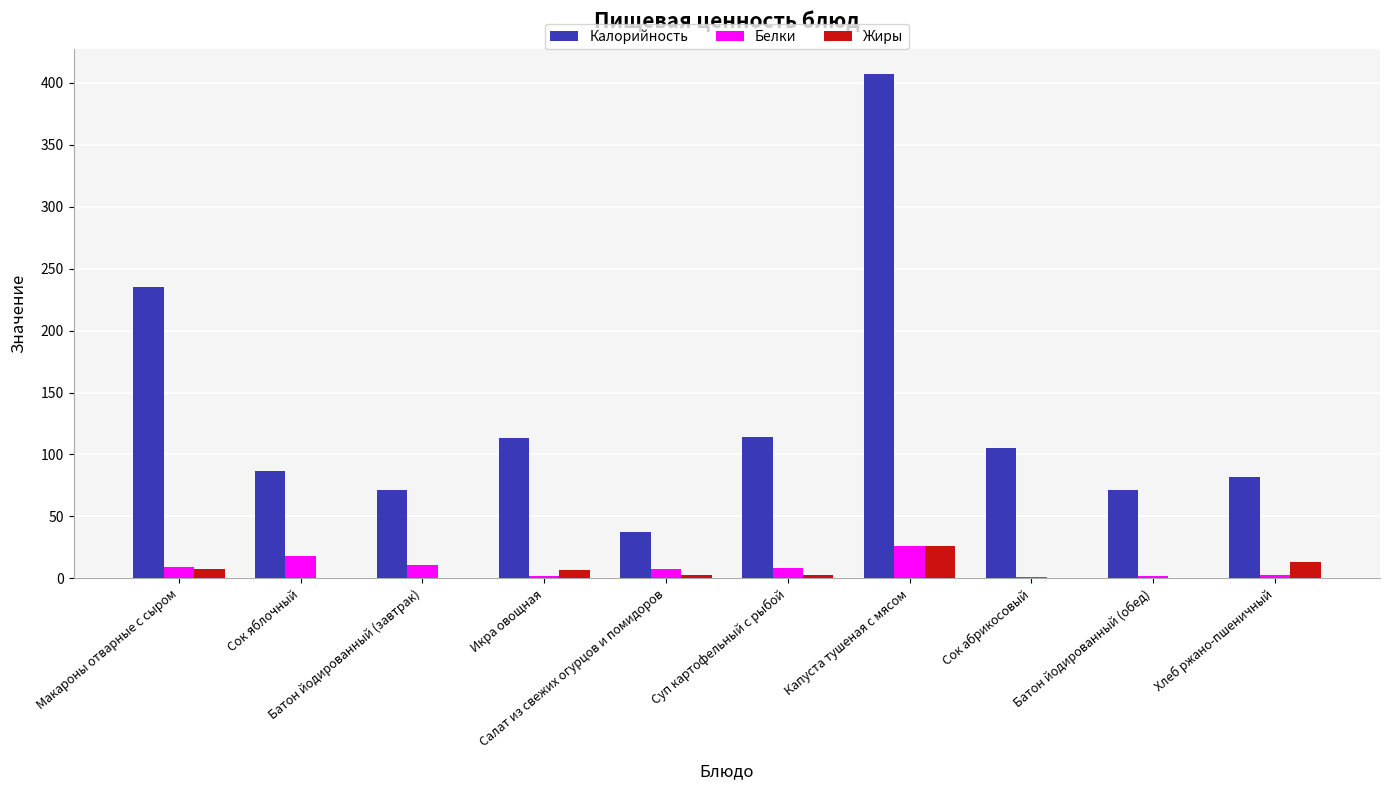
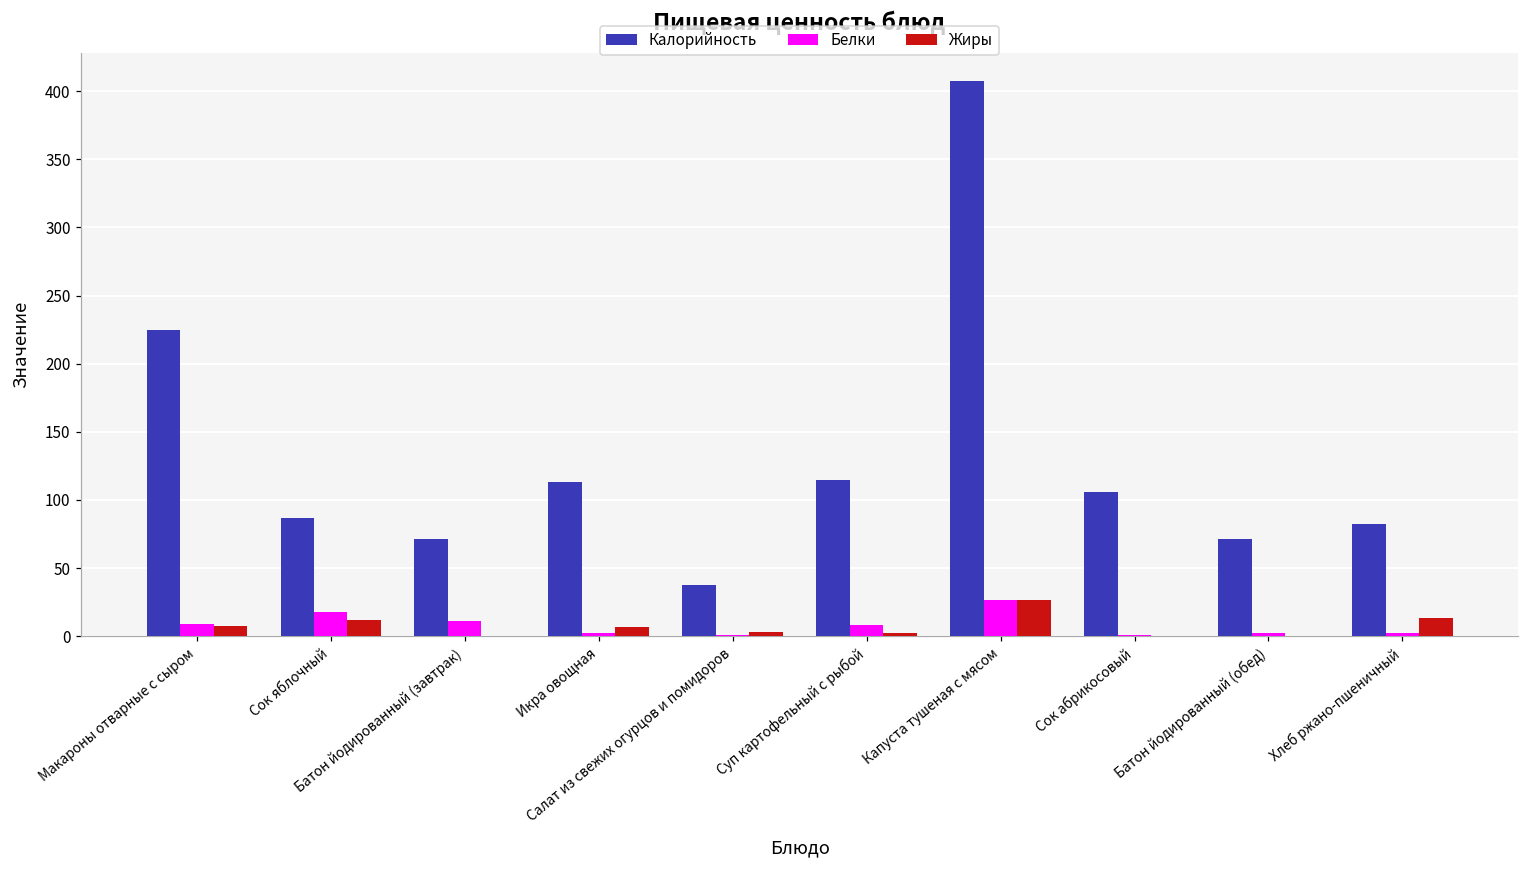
  {
    "Калорийность": {
-     "Макароны отварные с сыром": 235,
+     "Макароны отварные с сыром": 225,
      "Сок яблочный": 87,
      "Батон йодированный (завтрак)": 71,
      "Икра овощная": 113,
      "Салат из свежих огурцов и помидоров": 38,
      "Суп картофельный с рыбой": 115,
      "Капуста тушеная с мясом": 407,
      "Сок абрикосовый": 106,
      "Батон йодированный (обед)": 71,
      "Хлеб ржано-пшеничный": 82
    },
    "Белки": {
      "Макароны отварные с сыром": 9,
      "Сок яблочный": 18,
      "Батон йодированный (завтрак)": 11,
      "Икра овощная": 2,
-     "Салат из свежих огурцов и помидоров": 7,
+     "Салат из свежих огурцов и помидоров": 1,
      "Суп картофельный с рыбой": 8,
      "Капуста тушеная с мясом": 26,
      "Хлеб ржано-пшеничный": 2
    },
    "Жиры": {
      "Макароны отварные с сыром": 8,
-     "Сок яблочный": 0,
+     "Сок яблочный": 12,
      "Батон йодированный (завтрак)": 0,
      "Икра овощная": 7,
      "Салат из свежих огурцов и помидоров": 3,
      "Суп картофельный с рыбой": 3,
      "Капуста тушеная с мясом": 26,
      "Сок абрикосовый": 0,
      "Батон йодированный (обед)": 0,
      "Хлеб ржано-пшеничный": 13
    }
  }
